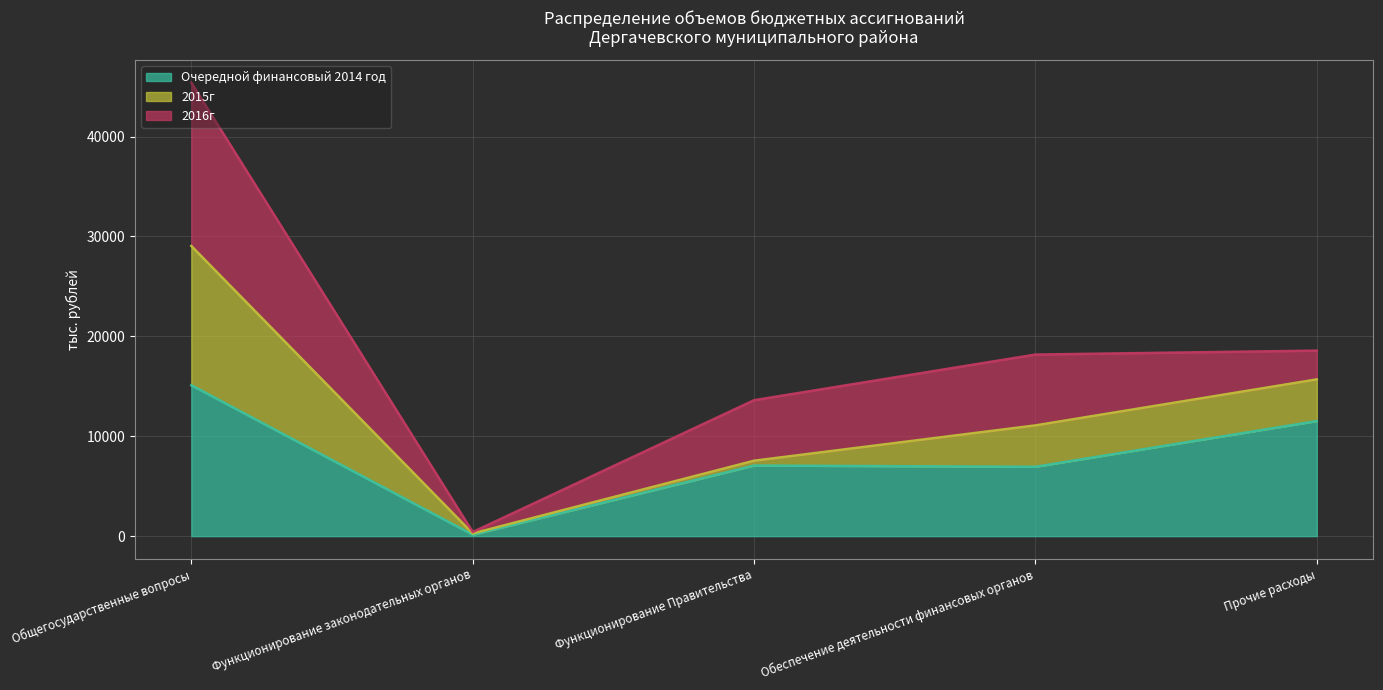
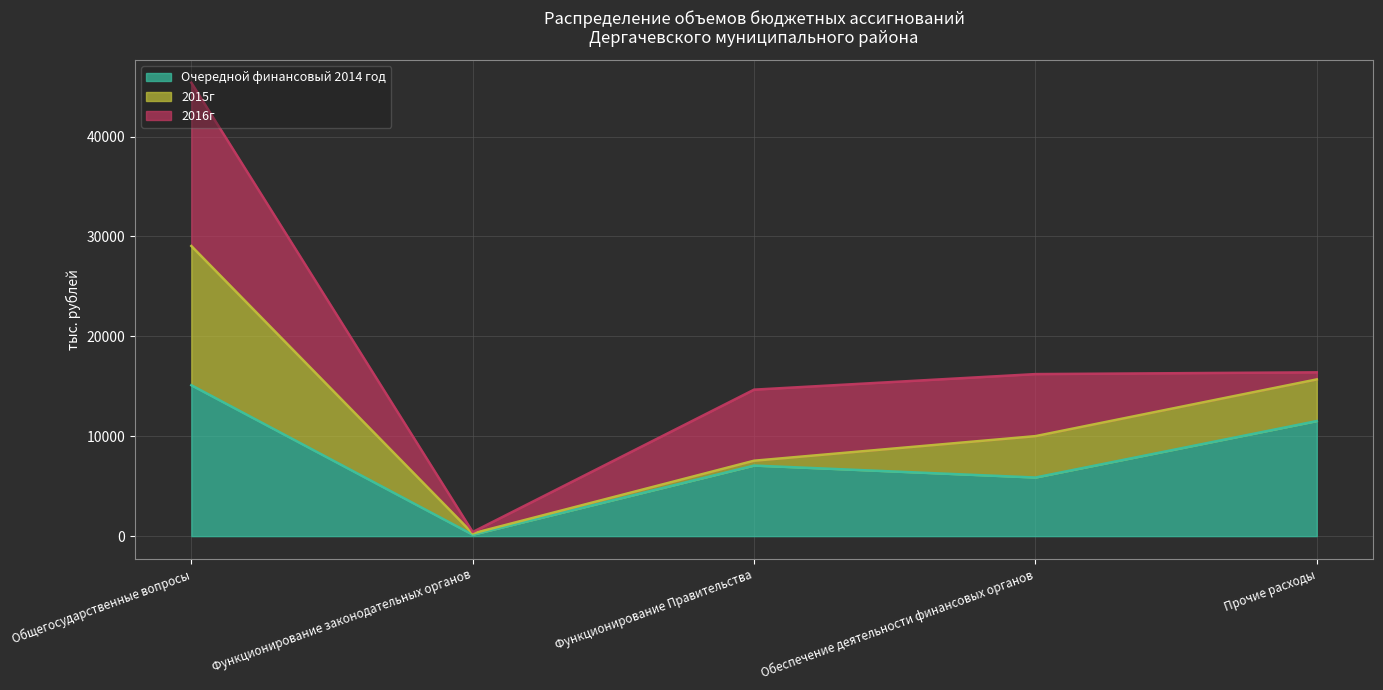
  {
    "Очередной финансовый 2014 год": {
      "Общегосударственные вопросы": 15000,
      "Функционирование Правительства": 7000,
-     "Обеспечение деятельности финансовых органов": 7000,
+     "Обеспечение деятельности финансовых органов": 6000,
      "Прочие расходы": 12000
    },
    "2015г": {
      "Общегосударственные вопросы": 14000,
      "Функционирование Правительства": 0,
      "Обеспечение деятельности финансовых органов": 4000,
      "Прочие расходы": 4000
    },
    "2016г": {
-     "Функционирование Правительства": 6000,
-     "Обеспечение деятельности финансовых органов": 7000,
-     "Прочие расходы": 3000
+     "Функционирование Правительства": 7000,
+     "Обеспечение деятельности финансовых органов": 6000,
+     "Прочие расходы": 1000
    }
  }
